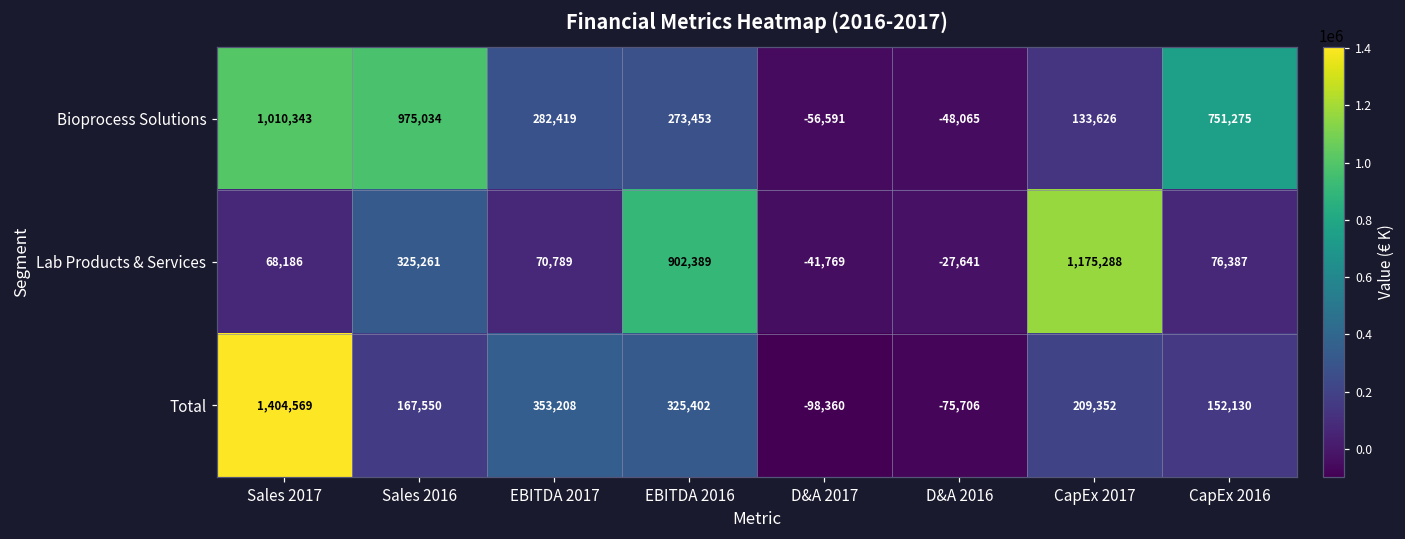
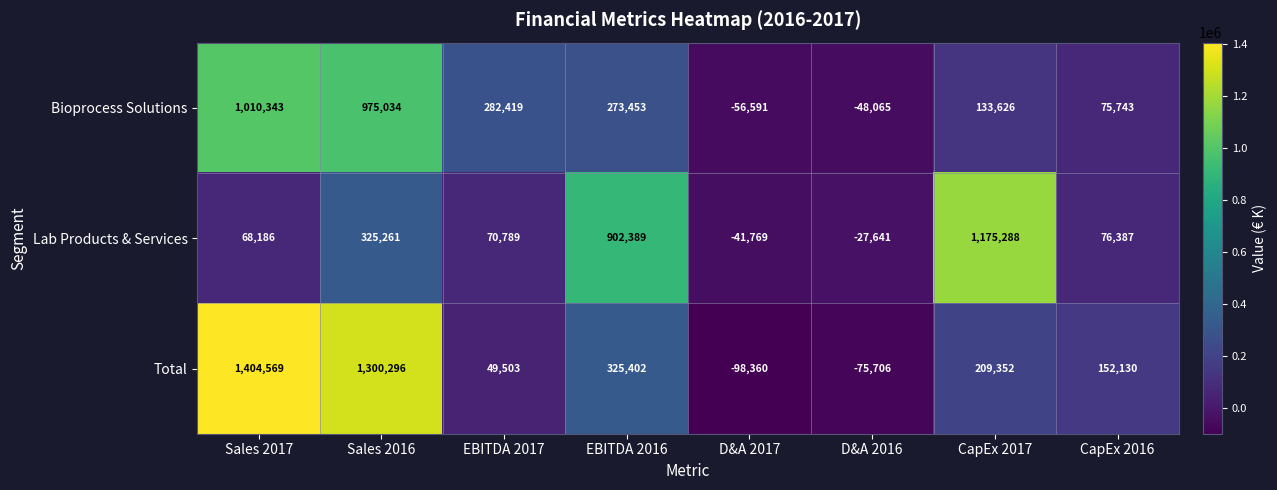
  {
    "Bioprocess Solutions": {
      "Sales 2017": "1,010,343",
      "Sales 2016": "975,034",
      "EBITDA 2017": "282,419",
      "EBITDA 2016": "273,453",
      "D&A 2017": "-56,591",
      "D&A 2016": "-48,065",
      "CapEx 2017": "133,626",
-     "CapEx 2016": "751,275"
+     "CapEx 2016": "75,743"
    },
    "Lab Products & Services": {
      "Sales 2017": "68,186",
      "Sales 2016": "325,261",
      "EBITDA 2017": "70,789",
      "EBITDA 2016": "902,389",
      "D&A 2017": "-41,769",
      "D&A 2016": "-27,641",
      "CapEx 2017": "1,175,288",
      "CapEx 2016": "76,387"
    },
    "Total": {
      "Sales 2017": "1,404,569",
-     "Sales 2016": "167,550",
-     "EBITDA 2017": "353,208",
+     "Sales 2016": "1,300,296",
+     "EBITDA 2017": "49,503",
      "EBITDA 2016": "325,402",
      "D&A 2017": "-98,360",
      "D&A 2016": "-75,706",
      "CapEx 2017": "209,352",
      "CapEx 2016": "152,130"
    }
  }
